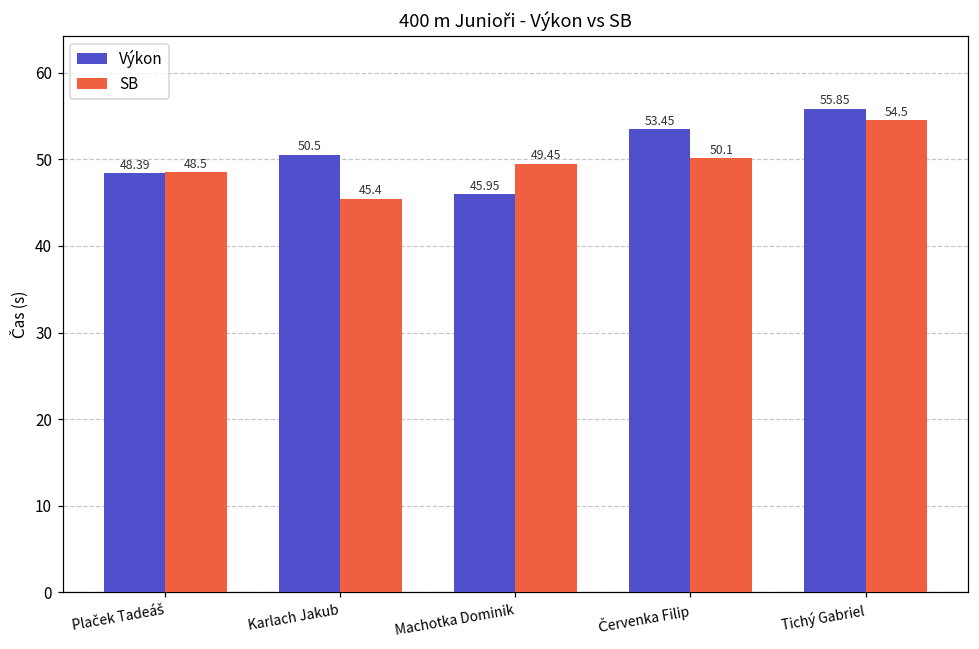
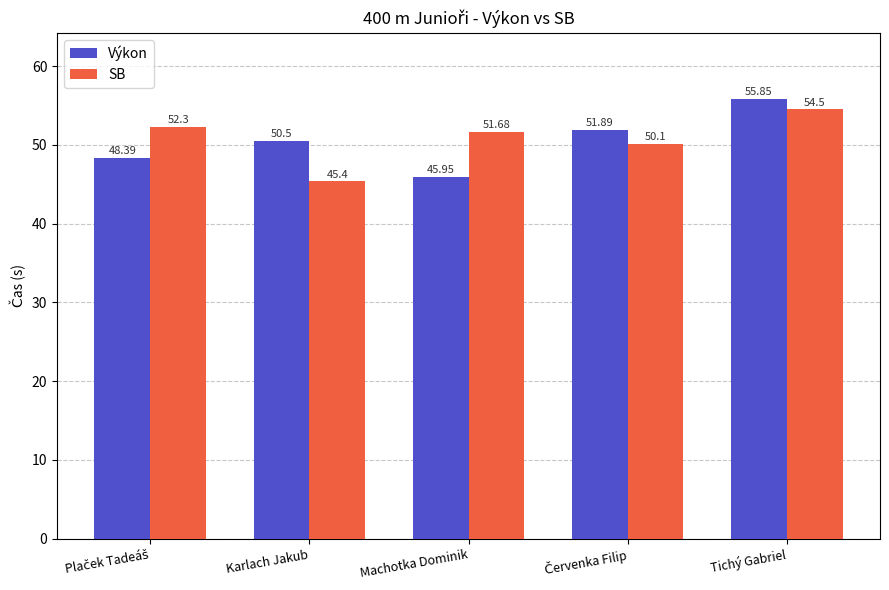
  {
    "Výkon": {
      "Plaček Tadeáš": 48.39,
      "Karlach Jakub": 50.5,
      "Machotka Dominik": 45.95,
-     "Červenka Filip": 53.45,
+     "Červenka Filip": 51.89,
      "Tichý Gabriel": 55.85
    },
    "SB": {
-     "Plaček Tadeáš": 48.5,
+     "Plaček Tadeáš": 52.3,
      "Karlach Jakub": 45.4,
-     "Machotka Dominik": 49.45,
+     "Machotka Dominik": 51.68,
      "Červenka Filip": 50.1,
      "Tichý Gabriel": 54.5
    }
  }
